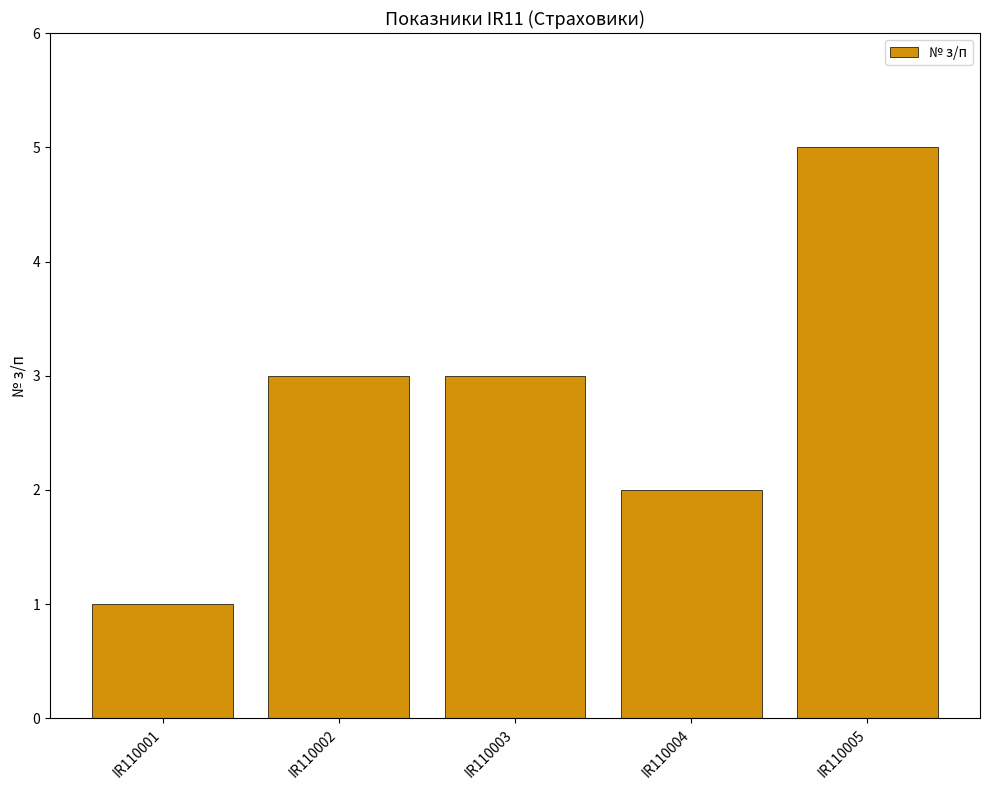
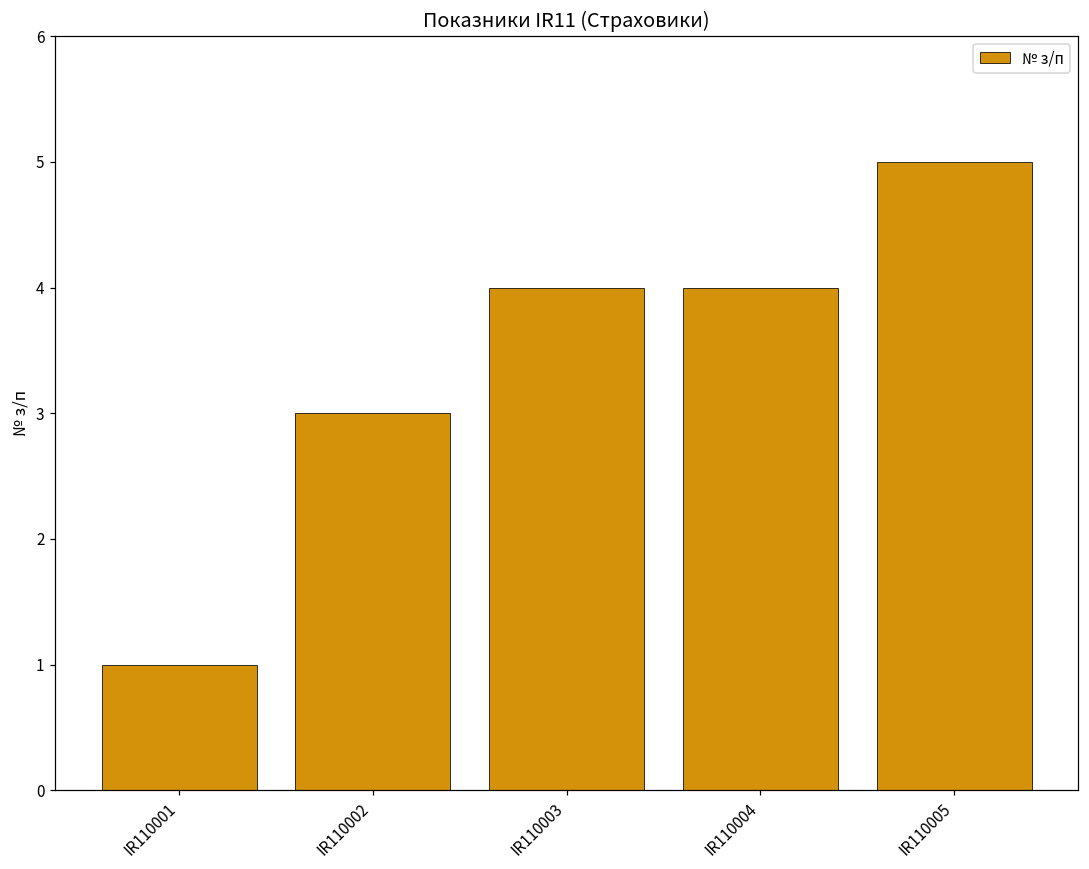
  {
    "IR110001": 1,
    "IR110002": 3,
-   "IR110003": 3,
-   "IR110004": 2,
+   "IR110003": 4,
+   "IR110004": 4,
    "IR110005": 5
  }
